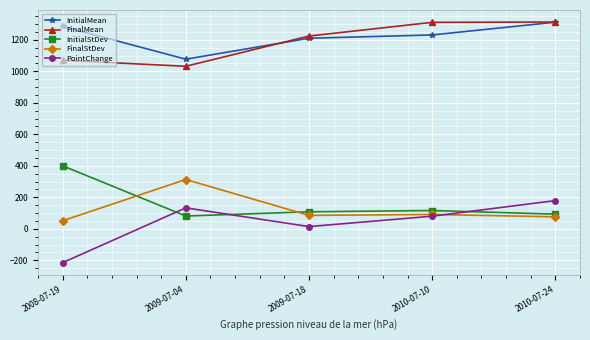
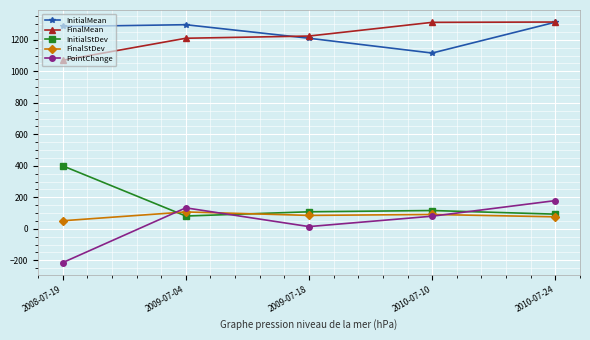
  {
    "InitialMean": {
-     "2009-07-04": 1080,
-     "2010-07-10": 1230
+     "2009-07-04": 1300,
+     "2010-07-10": 1120
    },
    "FinalMean": {
-     "2009-07-04": 1030,
+     "2009-07-04": 1210,
      "2010-07-10": 1310
    },
    "InitialStDev": {
      "2008-07-19": 400,
      "2009-07-04": 80,
      "2009-07-18": 110,
      "2010-07-10": 120,
      "2010-07-24": 90
    },
    "FinalStDev": {
      "2008-07-19": 50,
-     "2009-07-04": 310,
+     "2009-07-04": 110,
      "2009-07-18": 90,
      "2010-07-24": 80
    },
    "PointChange": {
      "2008-07-19": -220,
      "2009-07-04": 130,
      "2009-07-18": 10,
      "2010-07-24": 180
    }
  }
